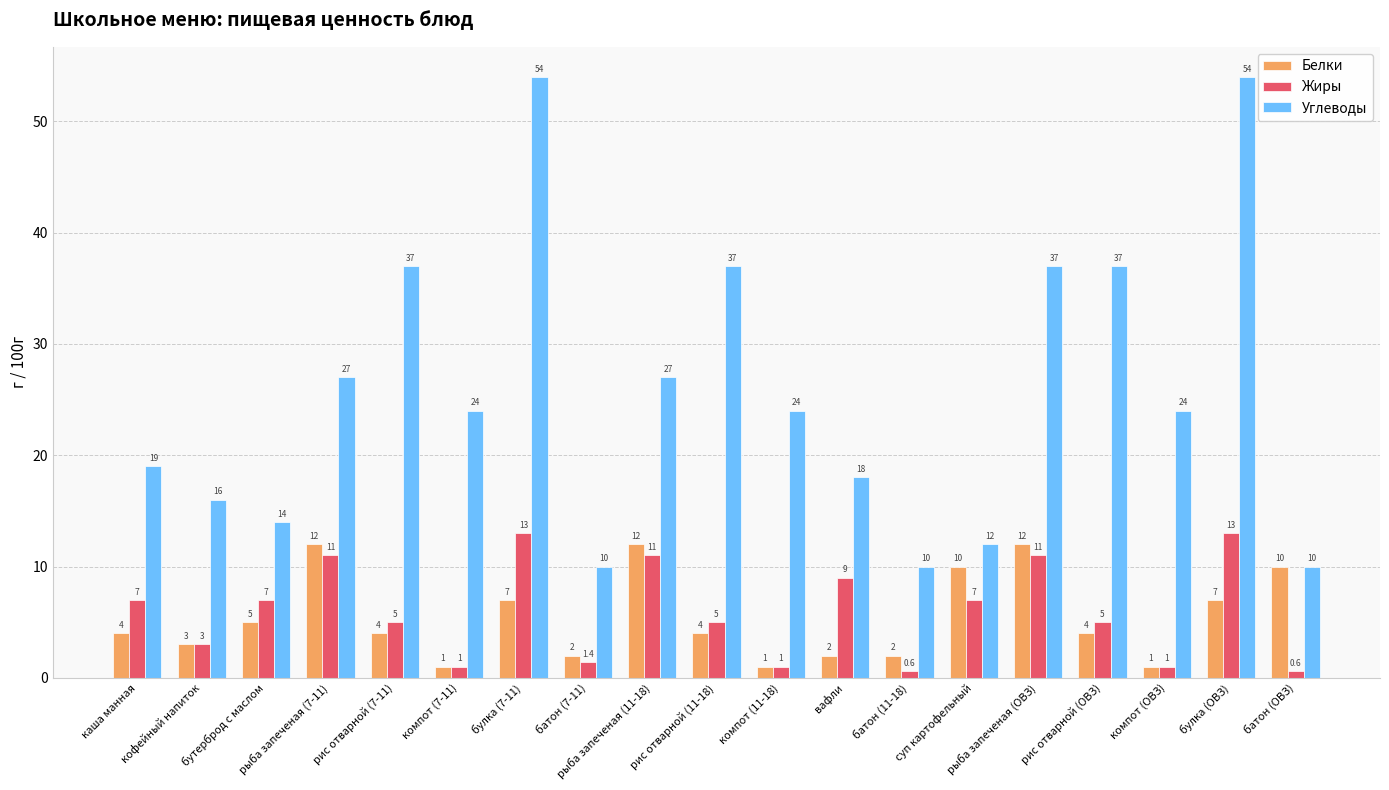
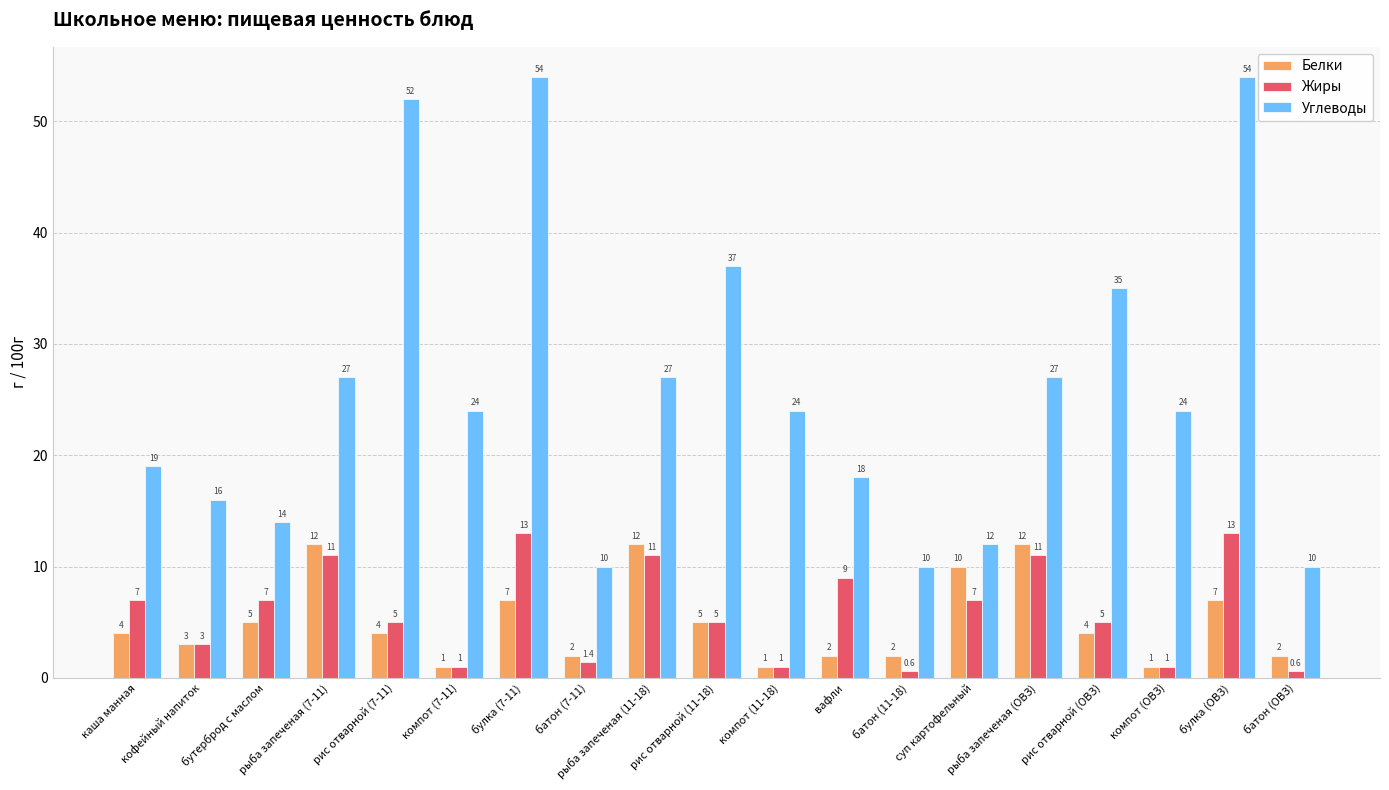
  {
    "Белки": {
      "каша манная": 4,
      "кофейный напиток": 3,
      "бутерброд с маслом": 5,
      "рыба запеченая (7-11)": 12,
      "рис отварной (7-11)": 4,
      "компот (7-11)": 1,
      "булка (7-11)": 7,
      "батон (7-11)": 2,
      "рыба запеченая (11-18)": 12,
-     "рис отварной (11-18)": 4,
+     "рис отварной (11-18)": 5,
      "компот (11-18)": 1,
      "вафли": 2,
      "батон (11-18)": 2,
      "суп картофельный": 10,
      "рыба запеченая (ОВЗ)": 12,
      "рис отварной (ОВЗ)": 4,
      "компот (ОВЗ)": 1,
      "булка (ОВЗ)": 7,
-     "батон (ОВЗ)": 10
+     "батон (ОВЗ)": 2
    },
    "Жиры": {
      "каша манная": 7,
      "кофейный напиток": 3,
      "бутерброд с маслом": 7,
      "рыба запеченая (7-11)": 11,
      "рис отварной (7-11)": 5,
      "компот (7-11)": 1,
      "булка (7-11)": 13,
      "батон (7-11)": 1.4,
      "рыба запеченая (11-18)": 11,
      "рис отварной (11-18)": 5,
      "компот (11-18)": 1,
      "вафли": 9,
      "батон (11-18)": 0.6,
      "суп картофельный": 7,
      "рыба запеченая (ОВЗ)": 11,
      "рис отварной (ОВЗ)": 5,
      "компот (ОВЗ)": 1,
      "булка (ОВЗ)": 13,
      "батон (ОВЗ)": 0.6
    },
    "Углеводы": {
      "каша манная": 19,
      "кофейный напиток": 16,
      "бутерброд с маслом": 14,
      "рыба запеченая (7-11)": 27,
-     "рис отварной (7-11)": 37,
+     "рис отварной (7-11)": 52,
      "компот (7-11)": 24,
      "булка (7-11)": 54,
      "батон (7-11)": 10,
      "рыба запеченая (11-18)": 27,
      "рис отварной (11-18)": 37,
      "компот (11-18)": 24,
      "вафли": 18,
      "батон (11-18)": 10,
      "суп картофельный": 12,
-     "рыба запеченая (ОВЗ)": 37,
-     "рис отварной (ОВЗ)": 37,
+     "рыба запеченая (ОВЗ)": 27,
+     "рис отварной (ОВЗ)": 35,
      "компот (ОВЗ)": 24,
      "булка (ОВЗ)": 54,
      "батон (ОВЗ)": 10
    }
  }
